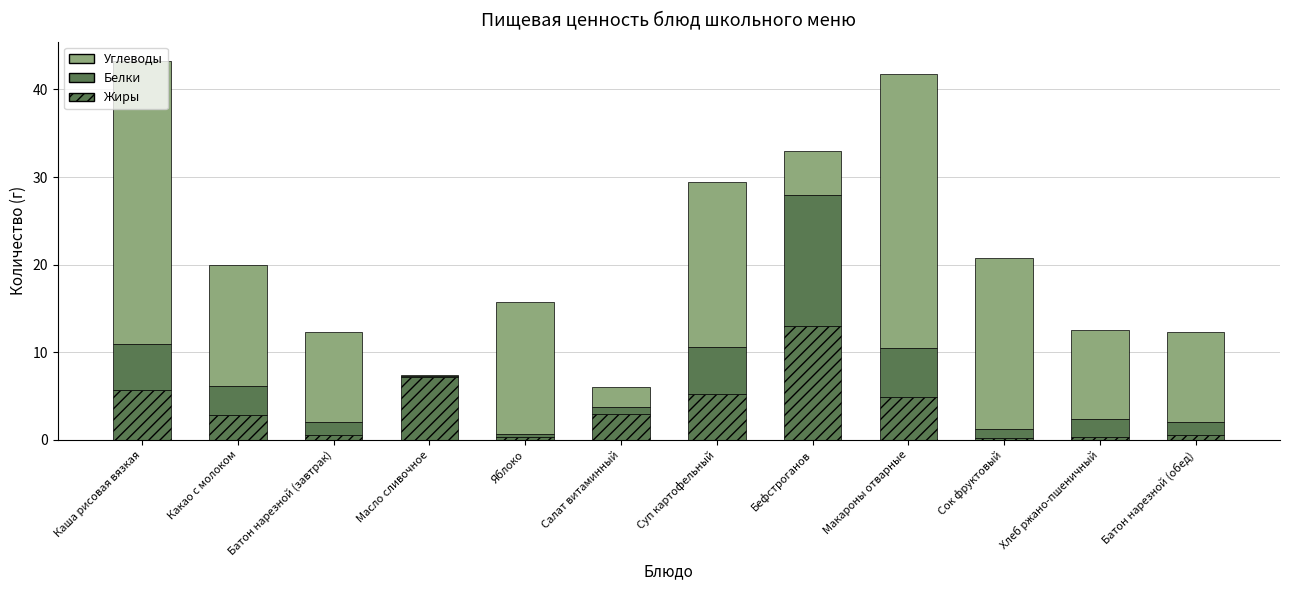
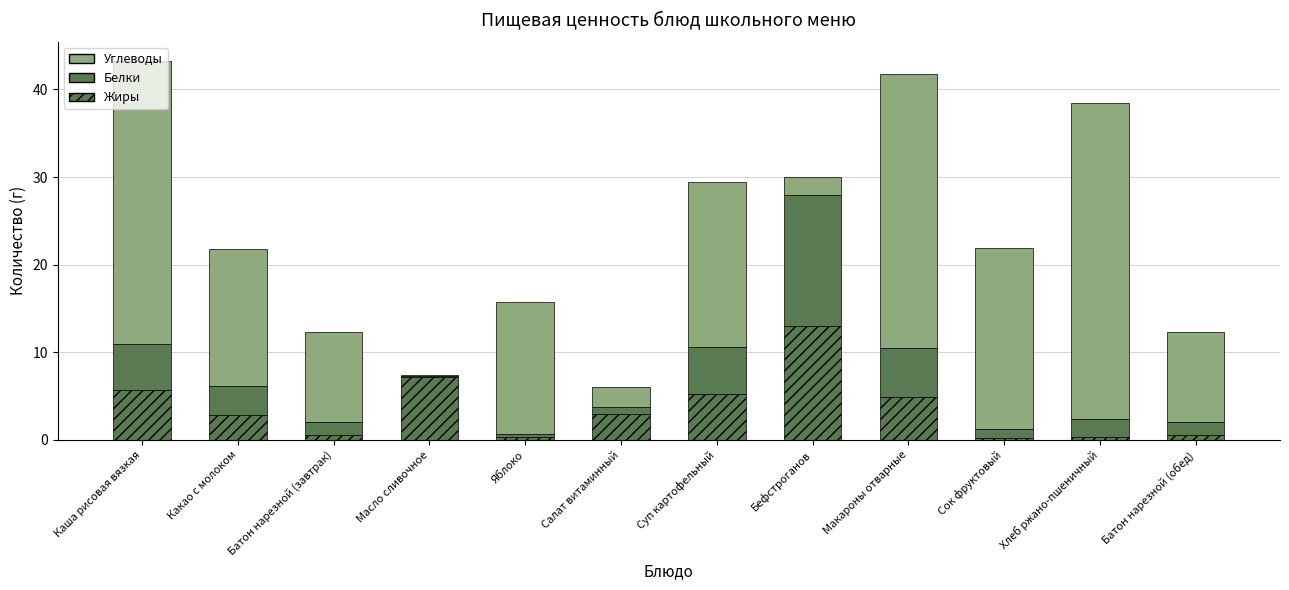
  {
    "Углеводы": {
-     "Какао с молоком": 14,
+     "Какао с молоком": 16,
      "Батон нарезной (завтрак)": 10,
      "Яблоко": 15,
      "Салат витаминный": 2,
      "Суп картофельный": 19,
-     "Бефстроганов": 5,
+     "Бефстроганов": 2,
      "Макароны отварные": 31,
-     "Сок фруктовый": 20,
-     "Хлеб ржано-пшеничный": 10,
+     "Сок фруктовый": 21,
+     "Хлеб ржано-пшеничный": 36,
      "Батон нарезной (обед)": 10
    }
  }
